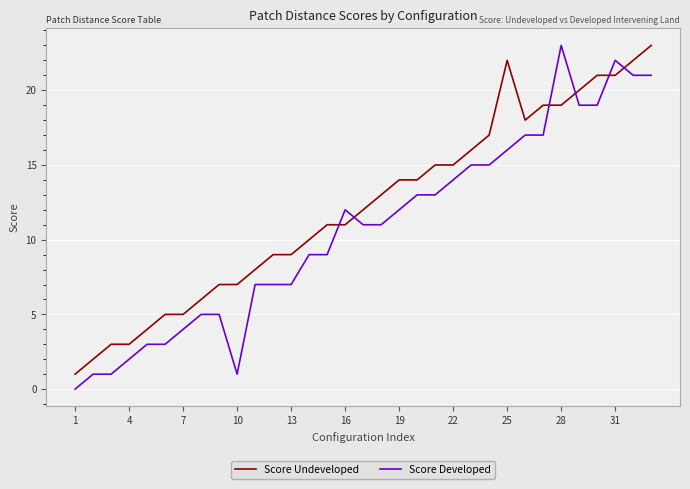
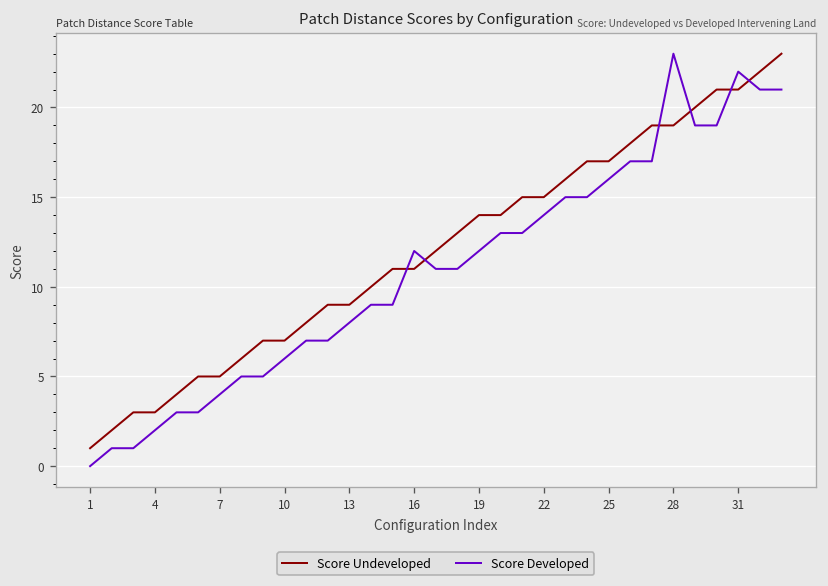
  {
    "Score Undeveloped": {
      "1": 1,
      "4": 3,
      "7": 5,
      "10": 7,
      "13": 9,
      "16": 11,
      "19": 14,
      "22": 15,
-     "25": 22,
+     "25": 17,
      "28": 19,
      "31": 21
    },
    "Score Developed": {
      "1": 0,
      "4": 2,
      "7": 4,
-     "10": 1,
-     "13": 7,
+     "10": 6,
+     "13": 8,
      "16": 12,
      "19": 12,
      "22": 14,
      "25": 16,
      "28": 23,
      "31": 22
    }
  }
